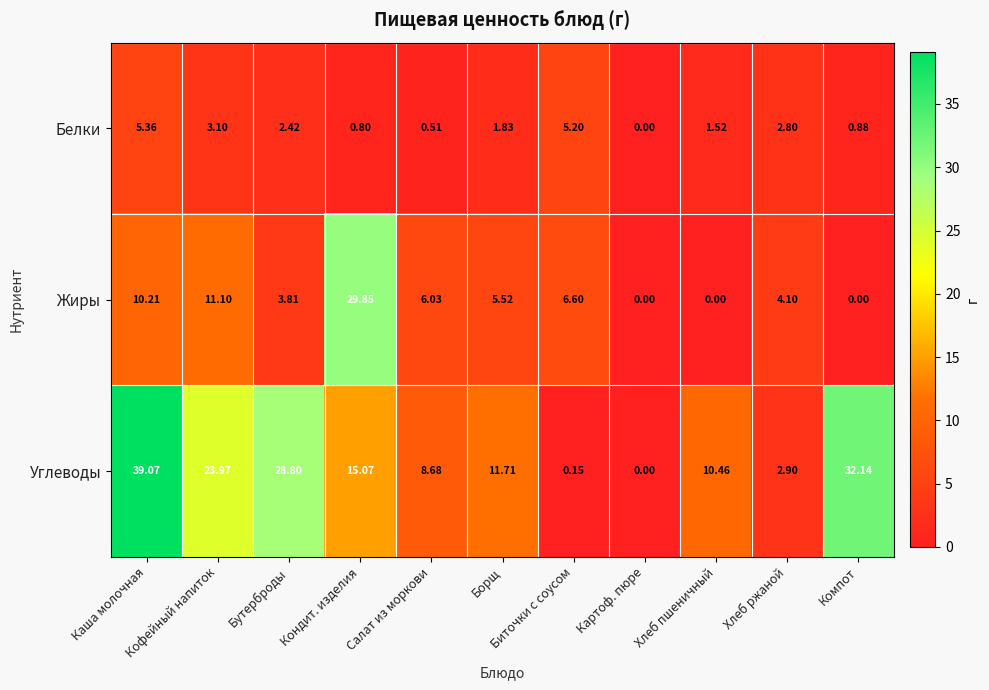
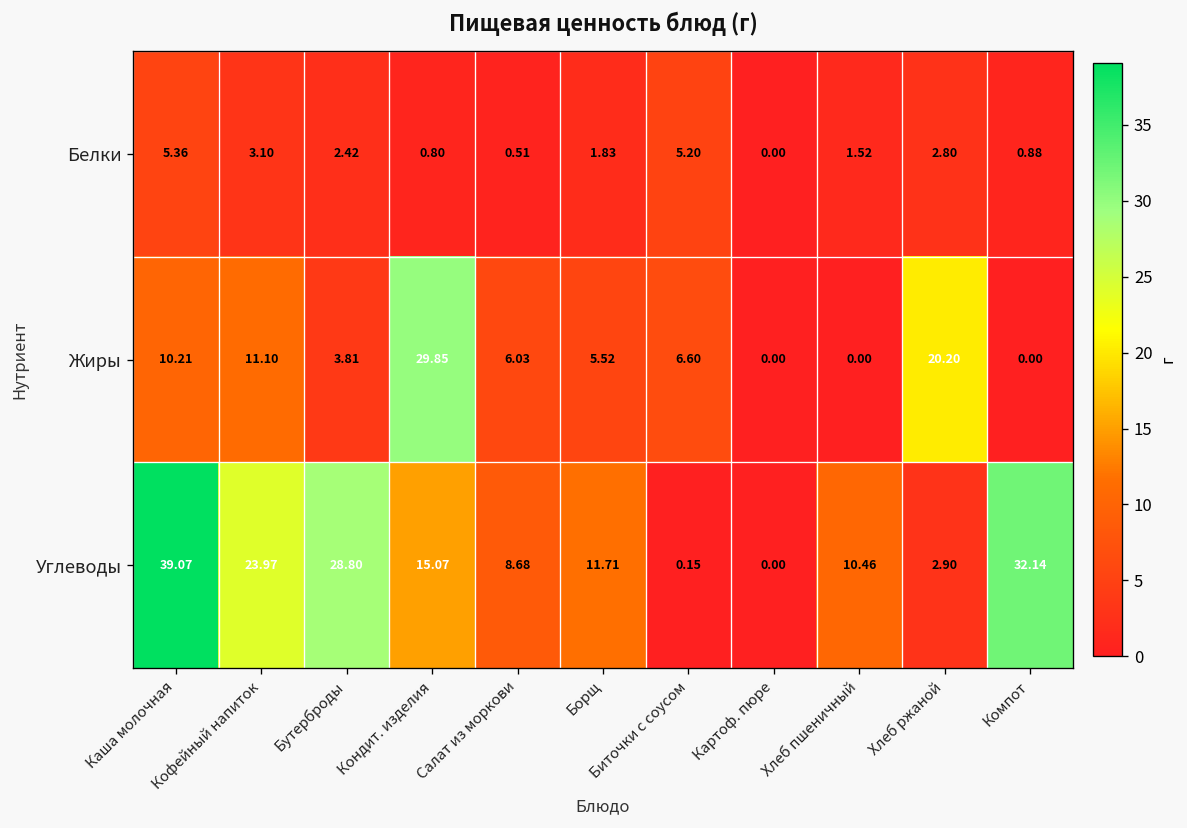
  {
    "Белки": {
      "Каша молочная": 5.36,
      "Кофейный напиток": 3.10,
      "Бутерброды": 2.42,
      "Кондит. изделия": 0.80,
      "Салат из моркови": 0.51,
      "Борщ": 1.83,
      "Биточки с соусом": 5.20,
      "Картоф. пюре": 0.00,
      "Хлеб пшеничный": 1.52,
      "Хлеб ржаной": 2.80,
      "Компот": 0.88
    },
    "Жиры": {
      "Каша молочная": 10.21,
      "Кофейный напиток": 11.10,
      "Бутерброды": 3.81,
      "Кондит. изделия": 29.85,
      "Салат из моркови": 6.03,
      "Борщ": 5.52,
      "Биточки с соусом": 6.60,
      "Картоф. пюре": 0.00,
      "Хлеб пшеничный": 0.00,
-     "Хлеб ржаной": 4.10,
+     "Хлеб ржаной": 20.20,
      "Компот": 0.00
    },
    "Углеводы": {
      "Каша молочная": 39.07,
      "Кофейный напиток": 23.97,
      "Бутерброды": 28.80,
      "Кондит. изделия": 15.07,
      "Салат из моркови": 8.68,
      "Борщ": 11.71,
      "Биточки с соусом": 0.15,
      "Картоф. пюре": 0.00,
      "Хлеб пшеничный": 10.46,
      "Хлеб ржаной": 2.90,
      "Компот": 32.14
    }
  }
